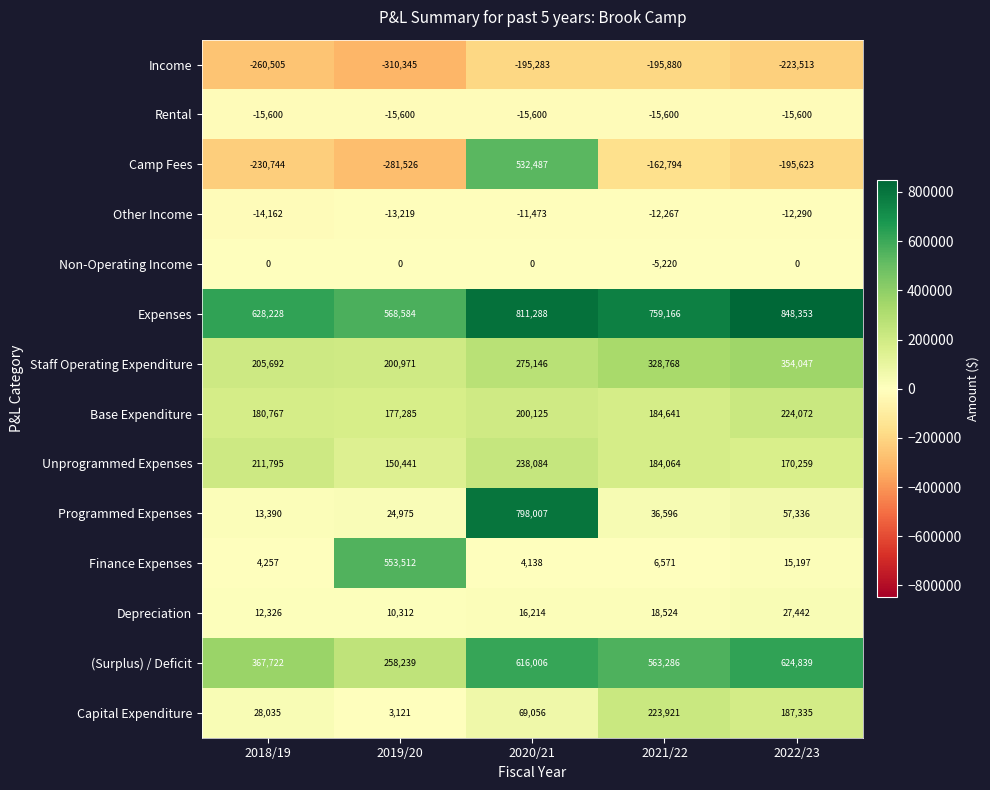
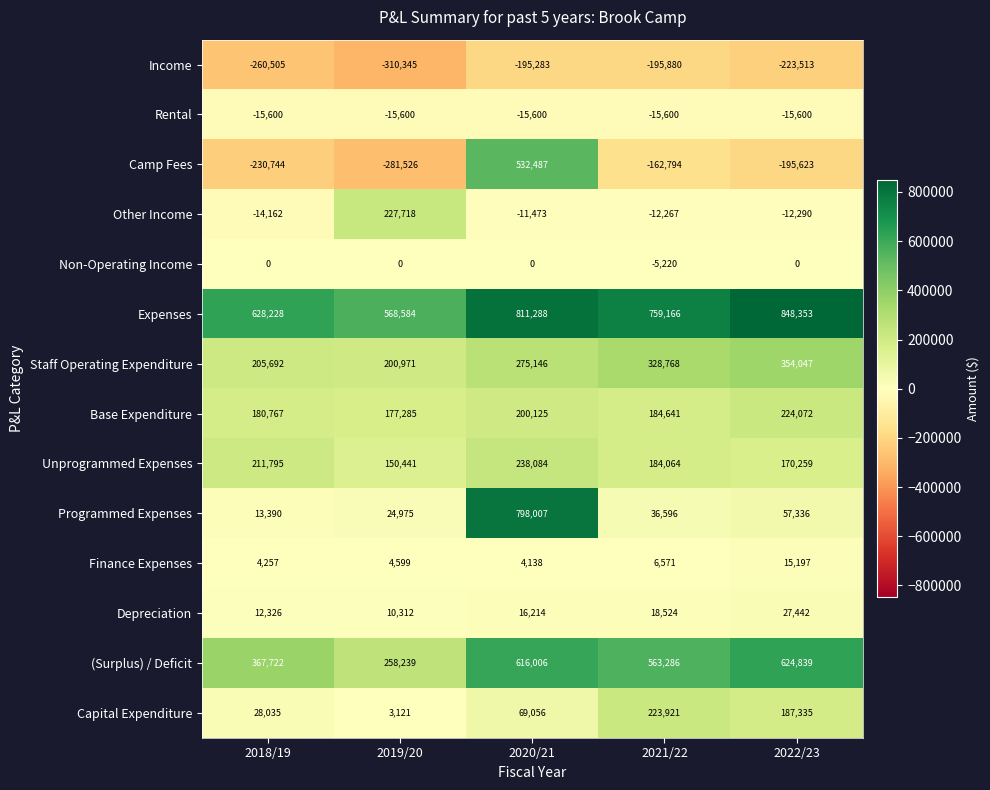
  {
    "Income": {
      "2018/19": "-260,505",
      "2019/20": "-310,345",
      "2020/21": "-195,283",
      "2021/22": "-195,880",
      "2022/23": "-223,513"
    },
    "Rental": {
      "2018/19": "-15,600",
      "2019/20": "-15,600",
      "2020/21": "-15,600",
      "2021/22": "-15,600",
      "2022/23": "-15,600"
    },
    "Camp Fees": {
      "2018/19": "-230,744",
      "2019/20": "-281,526",
      "2020/21": "532,487",
      "2021/22": "-162,794",
      "2022/23": "-195,623"
    },
    "Other Income": {
      "2018/19": "-14,162",
-     "2019/20": "-13,219",
+     "2019/20": "227,718",
      "2020/21": "-11,473",
      "2021/22": "-12,267",
      "2022/23": "-12,290"
    },
    "Non-Operating Income": {
      "2018/19": "0",
      "2019/20": "0",
      "2020/21": "0",
      "2021/22": "-5,220",
      "2022/23": "0"
    },
    "Expenses": {
      "2018/19": "628,228",
      "2019/20": "568,584",
      "2020/21": "811,288",
      "2021/22": "759,166",
      "2022/23": "848,353"
    },
    "Staff Operating Expenditure": {
      "2018/19": "205,692",
      "2019/20": "200,971",
      "2020/21": "275,146",
      "2021/22": "328,768",
      "2022/23": "354,047"
    },
    "Base Expenditure": {
      "2018/19": "180,767",
      "2019/20": "177,285",
      "2020/21": "200,125",
      "2021/22": "184,641",
      "2022/23": "224,072"
    },
    "Unprogrammed Expenses": {
      "2018/19": "211,795",
      "2019/20": "150,441",
      "2020/21": "238,084",
      "2021/22": "184,064",
      "2022/23": "170,259"
    },
    "Programmed Expenses": {
      "2018/19": "13,390",
      "2019/20": "24,975",
      "2020/21": "798,007",
      "2021/22": "36,596",
      "2022/23": "57,336"
    },
    "Finance Expenses": {
      "2018/19": "4,257",
-     "2019/20": "553,512",
+     "2019/20": "4,599",
      "2020/21": "4,138",
      "2021/22": "6,571",
      "2022/23": "15,197"
    },
    "Depreciation": {
      "2018/19": "12,326",
      "2019/20": "10,312",
      "2020/21": "16,214",
      "2021/22": "18,524",
      "2022/23": "27,442"
    },
    "(Surplus) / Deficit": {
      "2018/19": "367,722",
      "2019/20": "258,239",
      "2020/21": "616,006",
      "2021/22": "563,286",
      "2022/23": "624,839"
    },
    "Capital Expenditure": {
      "2018/19": "28,035",
      "2019/20": "3,121",
      "2020/21": "69,056",
      "2021/22": "223,921",
      "2022/23": "187,335"
    }
  }
